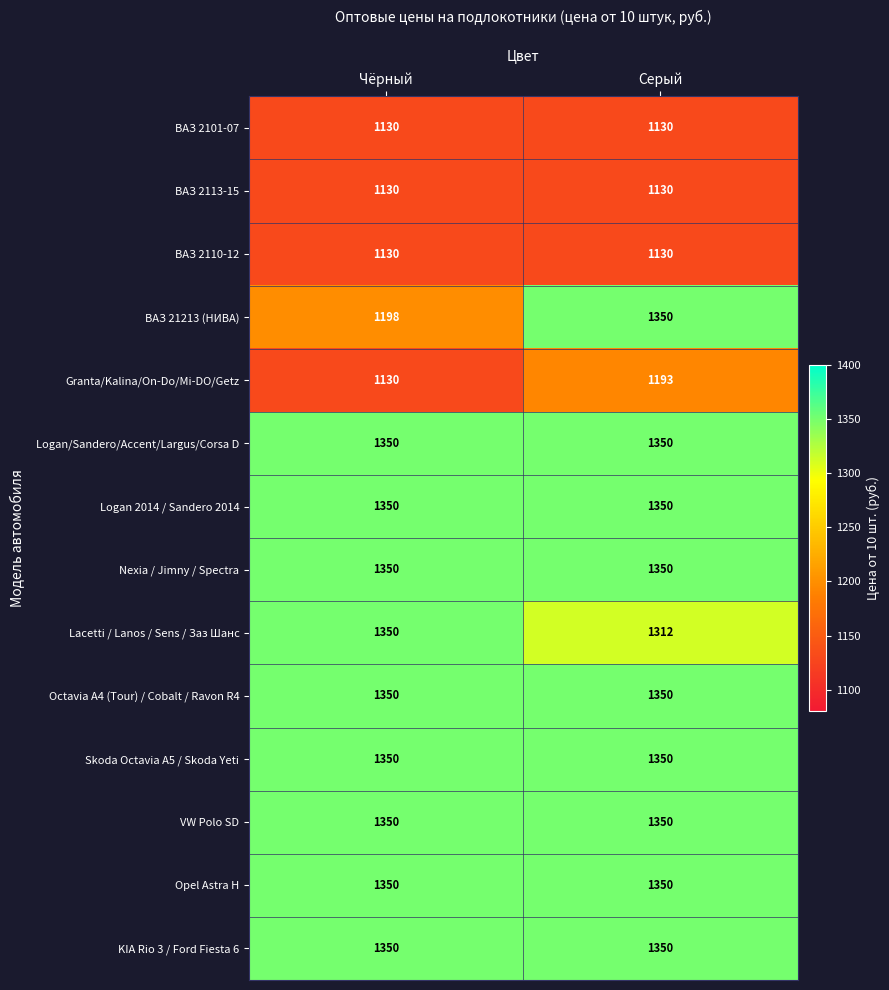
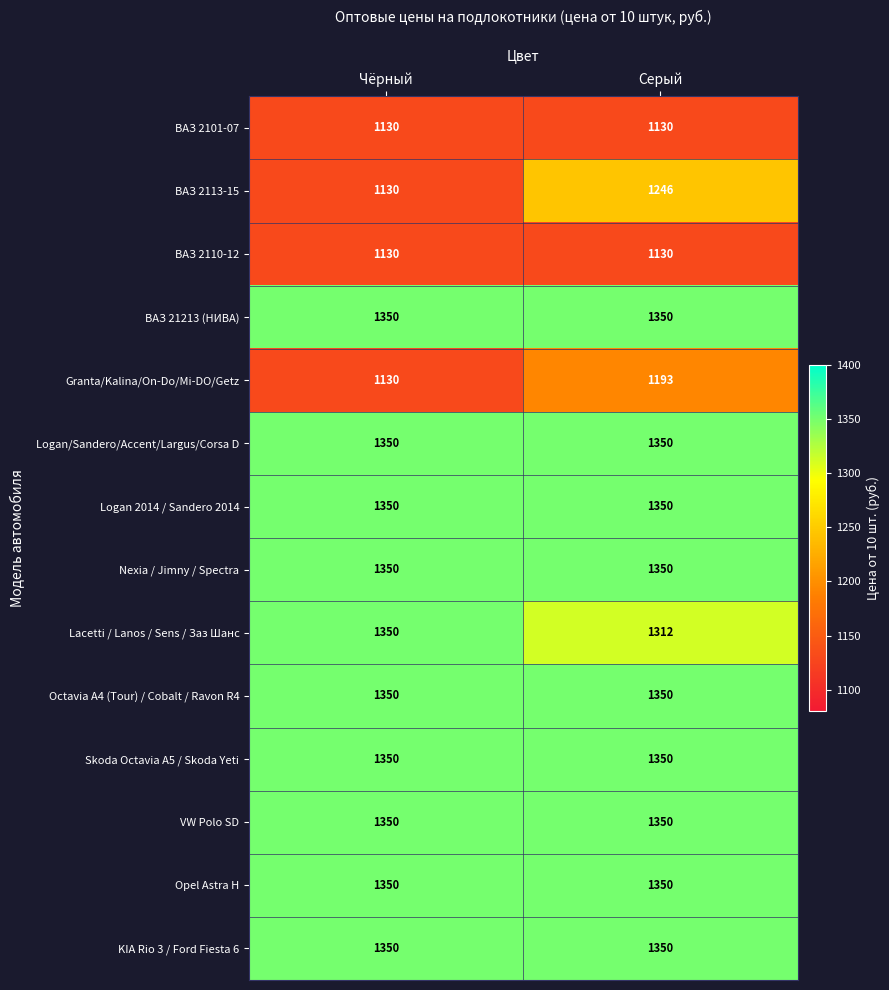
  {
    "ВАЗ 2101-07": {
      "Чёрный": 1130,
      "Серый": 1130
    },
    "ВАЗ 2113-15": {
      "Чёрный": 1130,
-     "Серый": 1130
+     "Серый": 1246
    },
    "ВАЗ 2110-12": {
      "Чёрный": 1130,
      "Серый": 1130
    },
    "ВАЗ 21213 (НИВА)": {
-     "Чёрный": 1198,
+     "Чёрный": 1350,
      "Серый": 1350
    },
    "Granta/Kalina/On-Do/Mi-DO/Getz": {
      "Чёрный": 1130,
      "Серый": 1193
    },
    "Logan/Sandero/Accent/Largus/Corsa D": {
      "Чёрный": 1350,
      "Серый": 1350
    },
    "Logan 2014 / Sandero 2014": {
      "Чёрный": 1350,
      "Серый": 1350
    },
    "Nexia / Jimny / Spectra": {
      "Чёрный": 1350,
      "Серый": 1350
    },
    "Lacetti / Lanos / Sens / Заз Шанс": {
      "Чёрный": 1350,
      "Серый": 1312
    },
    "Octavia A4 (Tour) / Cobalt / Ravon R4": {
      "Чёрный": 1350,
      "Серый": 1350
    },
    "Skoda Octavia A5 / Skoda Yeti": {
      "Чёрный": 1350,
      "Серый": 1350
    },
    "VW Polo SD": {
      "Чёрный": 1350,
      "Серый": 1350
    },
    "Opel Astra H": {
      "Чёрный": 1350,
      "Серый": 1350
    },
    "KIA Rio 3 / Ford Fiesta 6": {
      "Чёрный": 1350,
      "Серый": 1350
    }
  }
